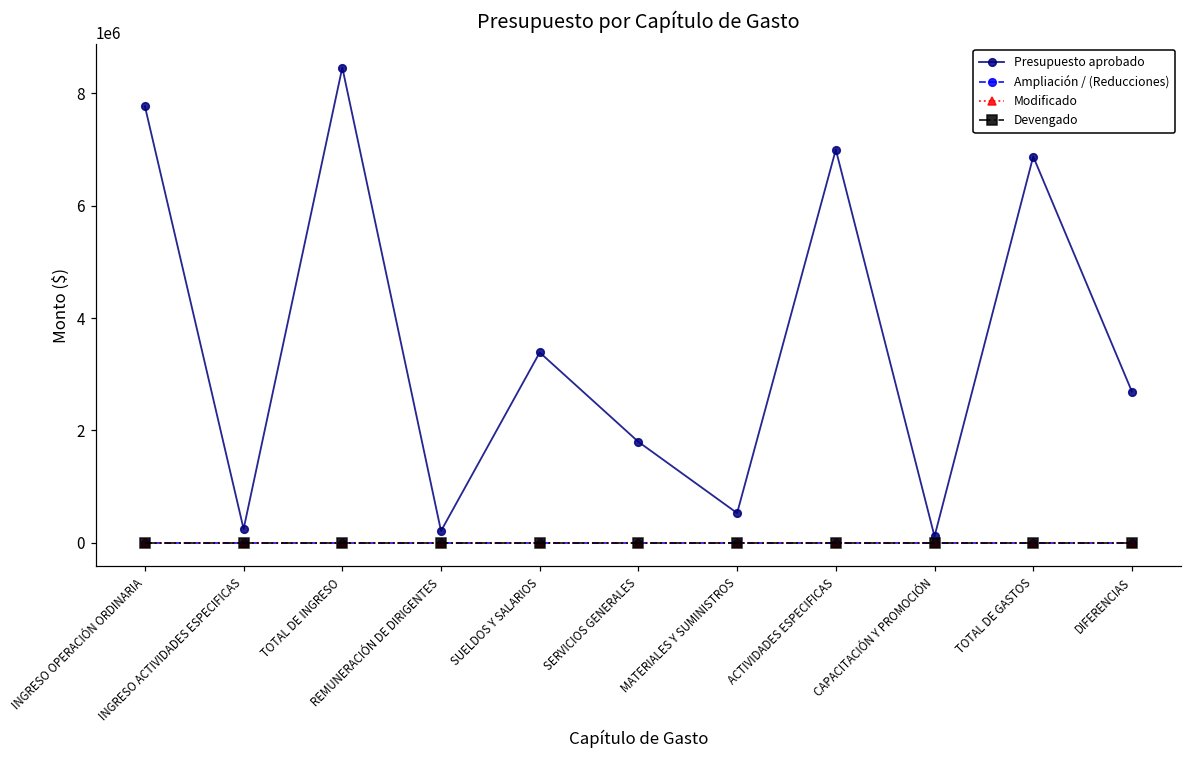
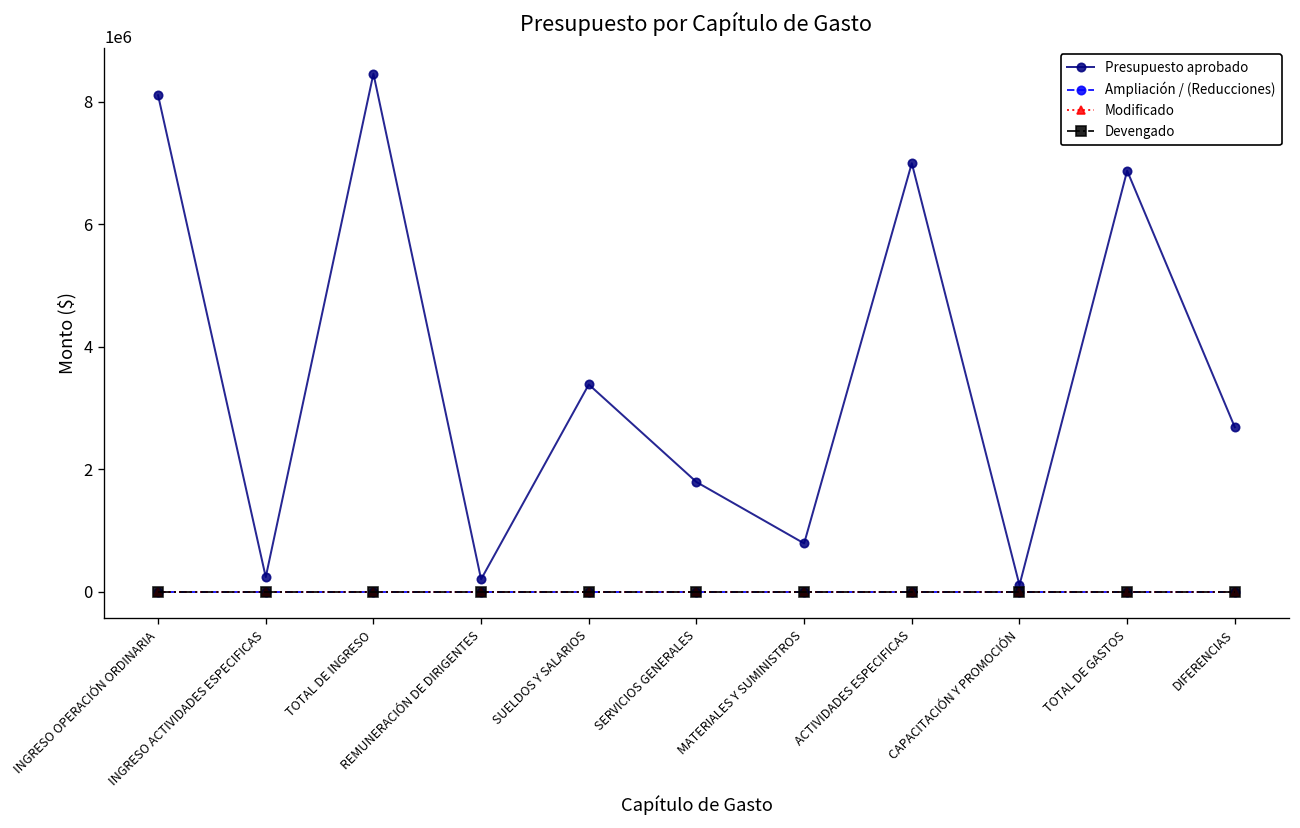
  {
    "Presupuesto aprobado": {
-     "INGRESO OPERACIÓN ORDINARIA": 7800000,
+     "INGRESO OPERACIÓN ORDINARIA": 8100000,
      "INGRESO ACTIVIDADES ESPECIFICAS": 200000,
      "TOTAL DE INGRESO": 8500000,
      "REMUNERACIÓN DE DIRIGENTES": 200000,
      "SUELDOS Y SALARIOS": 3400000,
      "SERVICIOS GENERALES": 1800000,
-     "MATERIALES Y SUMINISTROS": 500000,
+     "MATERIALES Y SUMINISTROS": 800000,
      "ACTIVIDADES ESPECIFICAS": 7000000,
      "CAPACITACIÓN Y PROMOCIÓN": 100000,
      "TOTAL DE GASTOS": 6900000,
      "DIFERENCIAS": 2700000
    },
    "Devengado": {
      "INGRESO OPERACIÓN ORDINARIA": 0,
      "INGRESO ACTIVIDADES ESPECIFICAS": 0,
      "TOTAL DE INGRESO": 0,
      "REMUNERACIÓN DE DIRIGENTES": 0,
      "SUELDOS Y SALARIOS": 0,
      "SERVICIOS GENERALES": 0,
      "MATERIALES Y SUMINISTROS": 0,
      "ACTIVIDADES ESPECIFICAS": 0,
      "CAPACITACIÓN Y PROMOCIÓN": 0,
      "TOTAL DE GASTOS": 0,
      "DIFERENCIAS": 0
    }
  }
